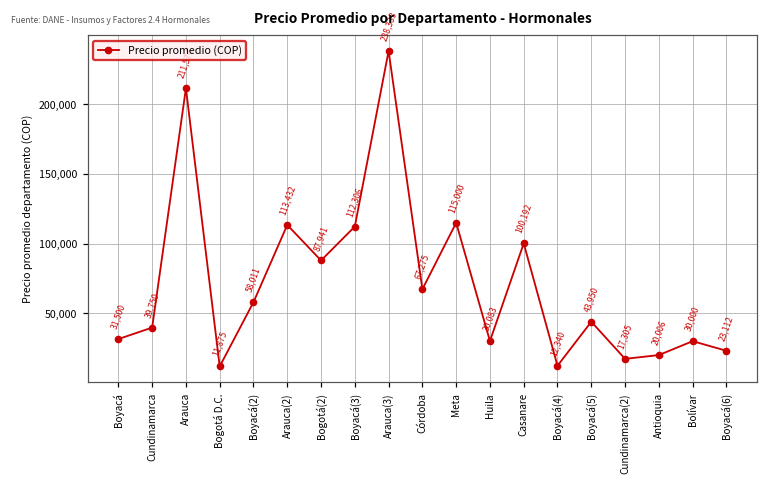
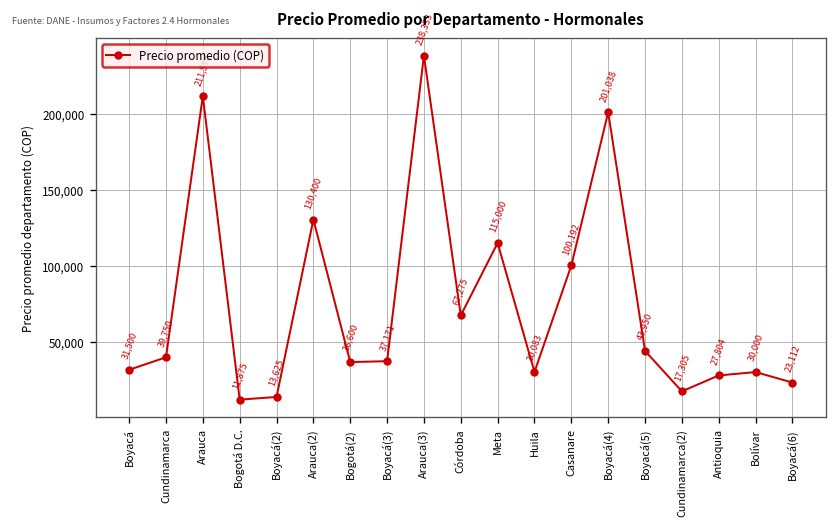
  {
    "Boyacá": "31,500",
    "Cundinamarca": "39,750",
    "Bogotá D.C.": "11,875",
-   "Boyacá(2)": "58,011",
-   "Arauca(2)": "113,432",
-   "Bogotá(2)": "87,941",
-   "Boyacá(3)": "112,306",
+   "Boyacá(2)": "13,625",
+   "Arauca(2)": "130,400",
+   "Bogotá(2)": "36,600",
+   "Boyacá(3)": "37,171",
    "Arauca(3)": "238,333",
    "Córdoba": "67,275",
    "Meta": "115,000",
    "Huila": "30,083",
    "Casanare": "100,192",
-   "Boyacá(4)": "12,340",
+   "Boyacá(4)": "201,038",
    "Boyacá(5)": "43,950",
    "Cundinamarca(2)": "17,305",
-   "Antioquia": "20,006",
+   "Antioquia": "27,804",
    "Bolívar": "30,000",
    "Boyacá(6)": "23,112"
  }
